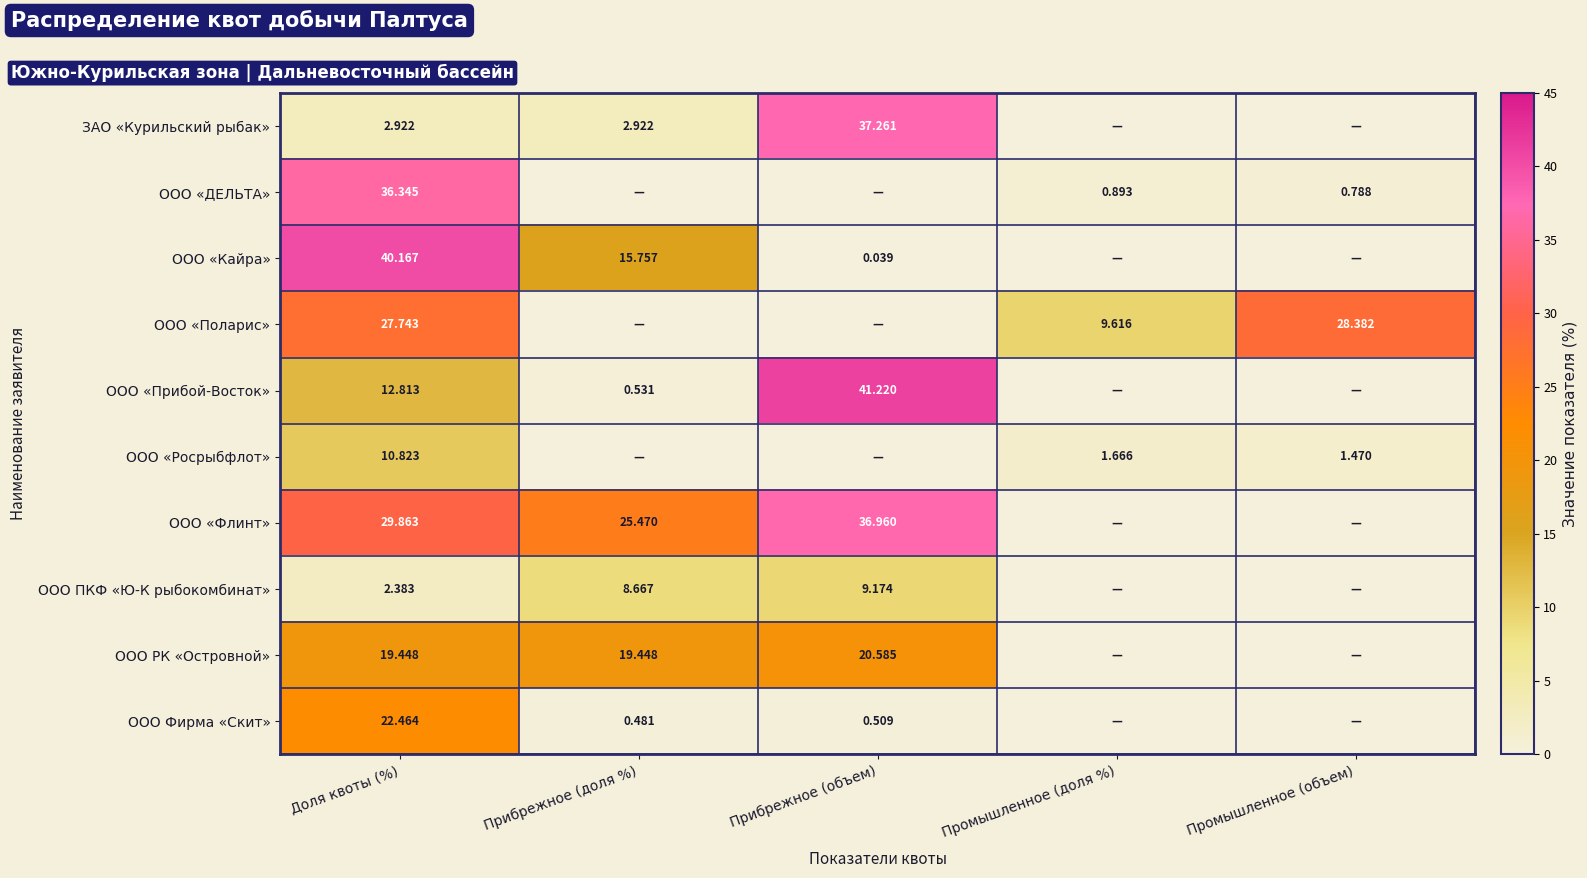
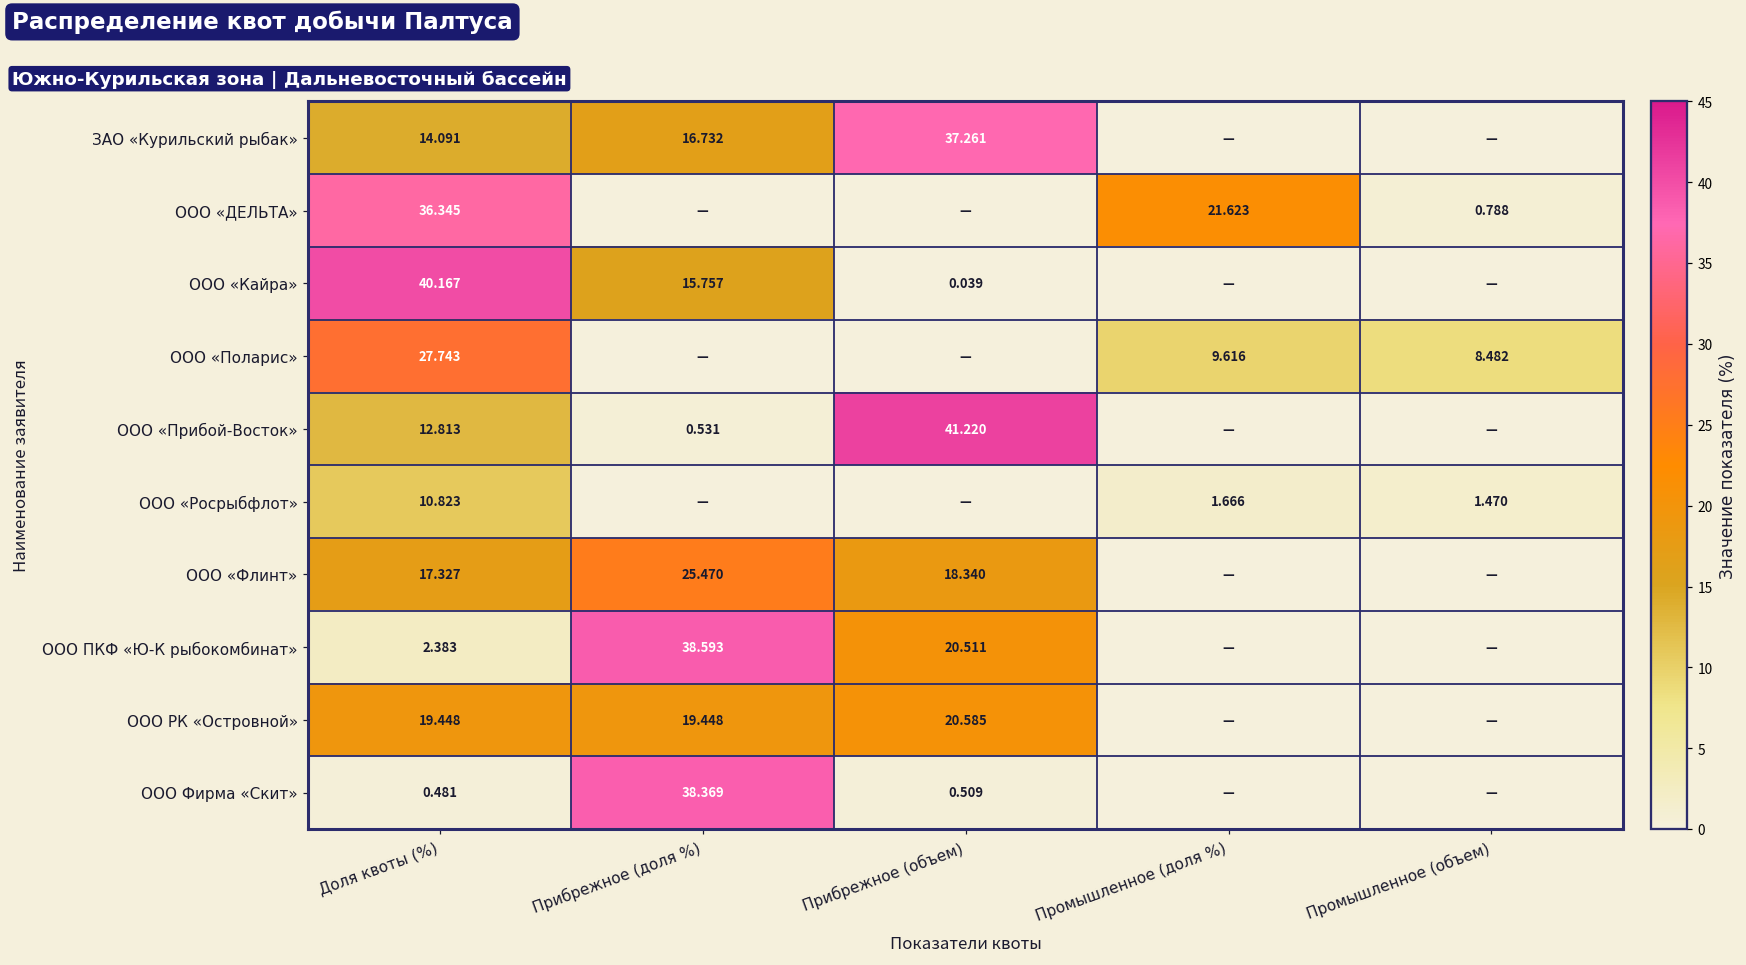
  {
    "ЗАО «Курильский рыбак»": {
-     "Доля квоты (%)": 2.922,
-     "Прибрежное (доля %)": 2.922,
+     "Доля квоты (%)": 14.091,
+     "Прибрежное (доля %)": 16.732,
      "Прибрежное (объем)": 37.261
    },
    "ООО «ДЕЛЬТА»": {
      "Доля квоты (%)": 36.345,
-     "Промышленное (доля %)": 0.893,
+     "Промышленное (доля %)": 21.623,
      "Промышленное (объем)": 0.788
    },
    "ООО «Кайра»": {
      "Доля квоты (%)": 40.167,
      "Прибрежное (доля %)": 15.757,
      "Прибрежное (объем)": 0.039
    },
    "ООО «Поларис»": {
      "Доля квоты (%)": 27.743,
      "Промышленное (доля %)": 9.616,
-     "Промышленное (объем)": 28.382
+     "Промышленное (объем)": 8.482
    },
    "ООО «Прибой-Восток»": {
      "Доля квоты (%)": 12.813,
      "Прибрежное (доля %)": 0.531,
      "Прибрежное (объем)": 41.220
    },
    "ООО «Росрыбфлот»": {
      "Доля квоты (%)": 10.823,
      "Промышленное (доля %)": 1.666,
      "Промышленное (объем)": 1.470
    },
    "ООО «Флинт»": {
-     "Доля квоты (%)": 29.863,
+     "Доля квоты (%)": 17.327,
      "Прибрежное (доля %)": 25.470,
-     "Прибрежное (объем)": 36.960
+     "Прибрежное (объем)": 18.340
    },
    "ООО ПКФ «Ю-К рыбокомбинат»": {
      "Доля квоты (%)": 2.383,
-     "Прибрежное (доля %)": 8.667,
-     "Прибрежное (объем)": 9.174
+     "Прибрежное (доля %)": 38.593,
+     "Прибрежное (объем)": 20.511
    },
    "ООО РК «Островной»": {
      "Доля квоты (%)": 19.448,
      "Прибрежное (доля %)": 19.448,
      "Прибрежное (объем)": 20.585
    },
    "ООО Фирма «Скит»": {
-     "Доля квоты (%)": 22.464,
-     "Прибрежное (доля %)": 0.481,
+     "Доля квоты (%)": 0.481,
+     "Прибрежное (доля %)": 38.369,
      "Прибрежное (объем)": 0.509
    }
  }
